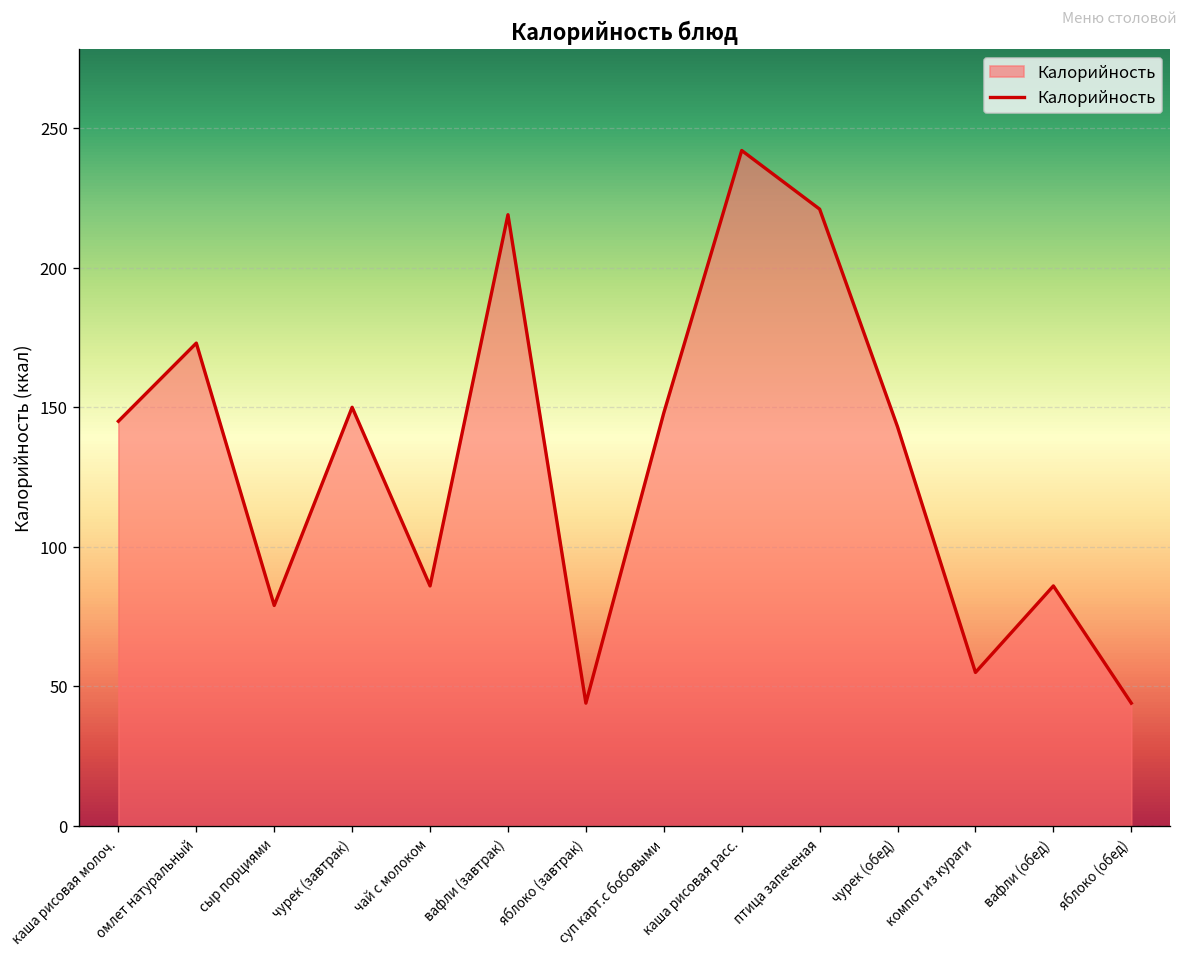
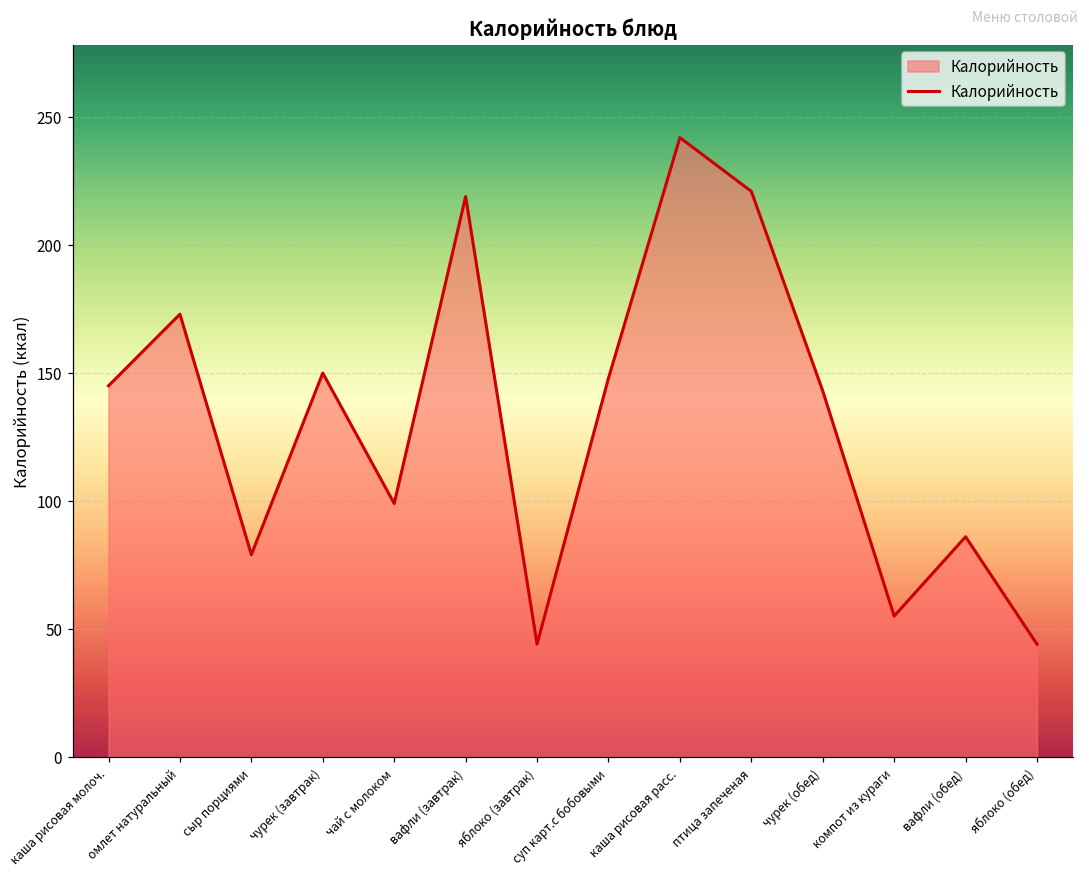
  {
    "каша рисовая молоч.": 145,
    "омлет натуральный": 173,
    "сыр порциями": 79,
    "чурек (завтрак)": 150,
-   "чай с молоком": 86,
+   "чай с молоком": 99,
    "вафли (завтрак)": 219,
    "яблоко (завтрак)": 44,
    "суп карт.с бобовыми": 148,
    "каша рисовая расс.": 242,
    "птица запеченая": 221,
    "чурек (обед)": 143,
    "компот из кураги": 55,
    "вафли (обед)": 86,
    "яблоко (обед)": 44
  }
